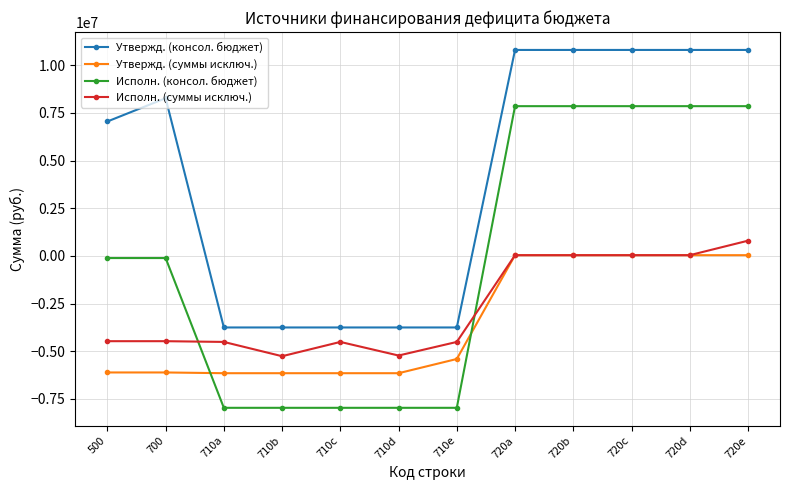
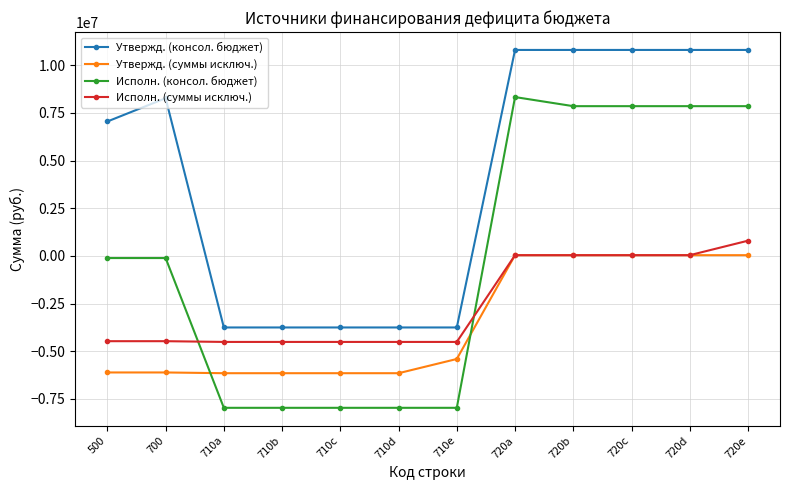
  {
    "Утвержд. (консол. бюджет)": {
      "500": 7000000,
      "710a": -3800000,
      "710b": -3800000,
      "710c": -3800000,
      "710d": -3800000,
      "710e": -3800000,
      "720a": 10800000,
      "720b": 10800000,
      "720c": 10800000,
      "720d": 10800000,
      "720e": 10800000
    },
    "Утвержд. (суммы исключ.)": {
      "500": -6100000,
      "700": -6100000,
      "710a": -6100000,
      "710b": -6100000,
      "710c": -6100000,
      "710d": -6100000,
      "710e": -5400000,
      "720e": 0
    },
    "Исполн. (консол. бюджет)": {
      "500": -100000,
      "700": -100000,
      "710a": -8000000,
      "710b": -8000000,
      "710c": -8000000,
      "710d": -8000000,
      "710e": -8000000,
-     "720a": 7900000,
+     "720a": 8300000,
      "720b": 7900000,
      "720c": 7900000,
      "720d": 7900000,
      "720e": 7900000
    },
    "Исполн. (суммы исключ.)": {
      "500": -4500000,
      "700": -4500000,
      "710a": -4500000,
-     "710b": -5300000,
+     "710b": -4500000,
      "710c": -4500000,
-     "710d": -5200000,
+     "710d": -4500000,
      "710e": -4500000,
      "720e": 800000
    }
  }
